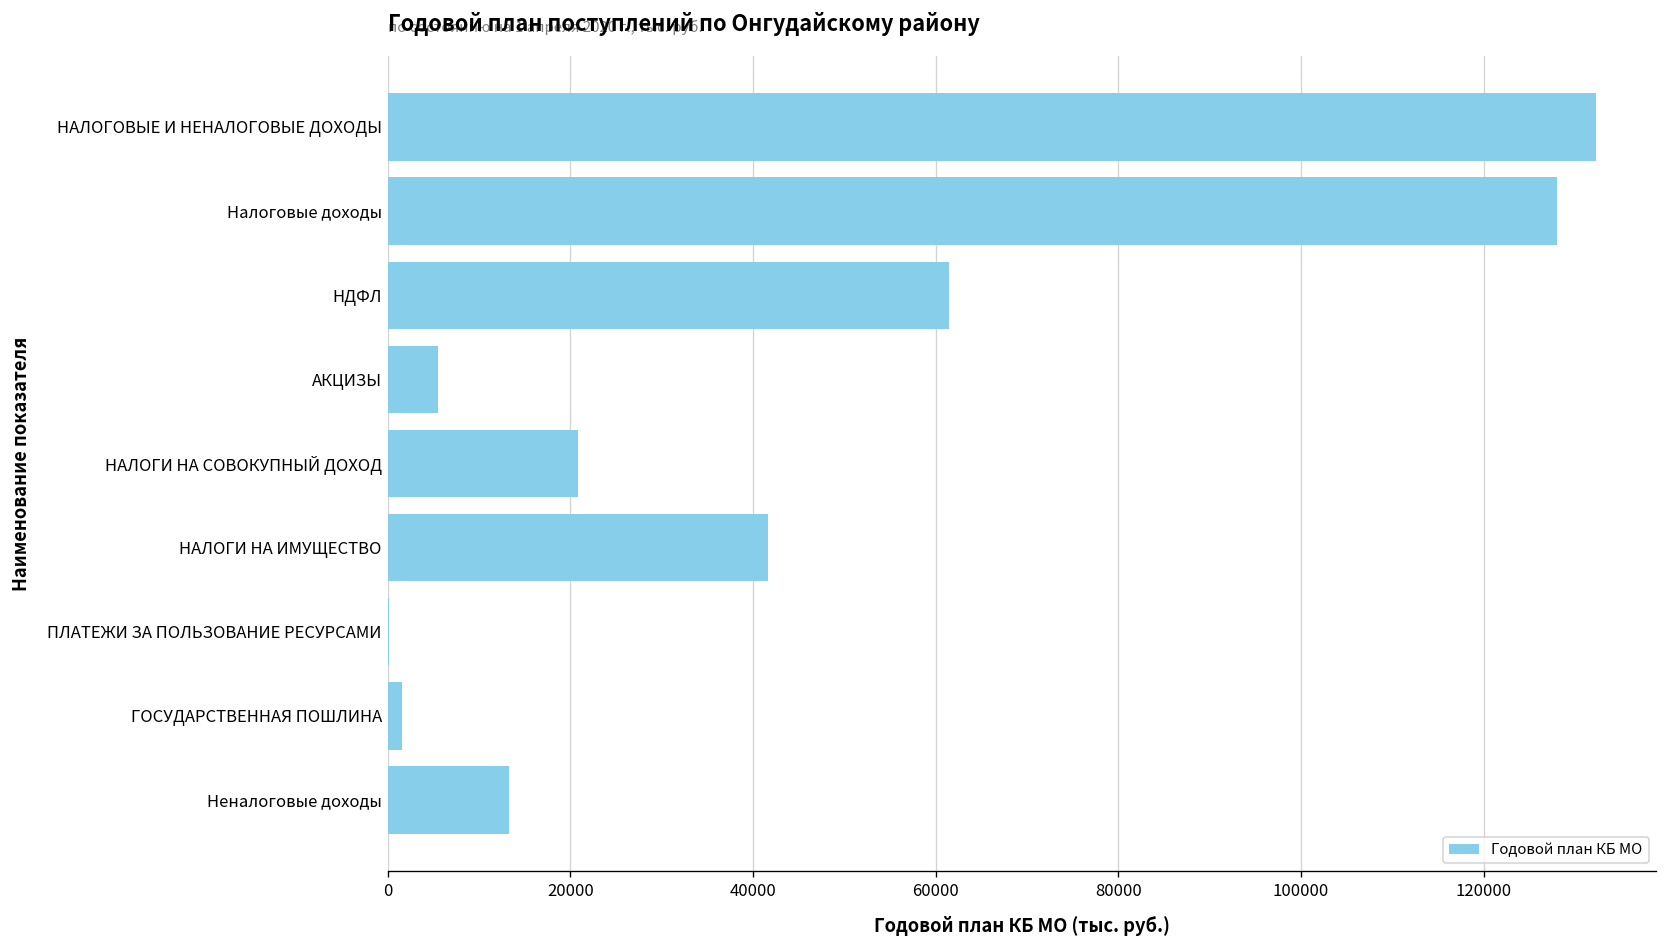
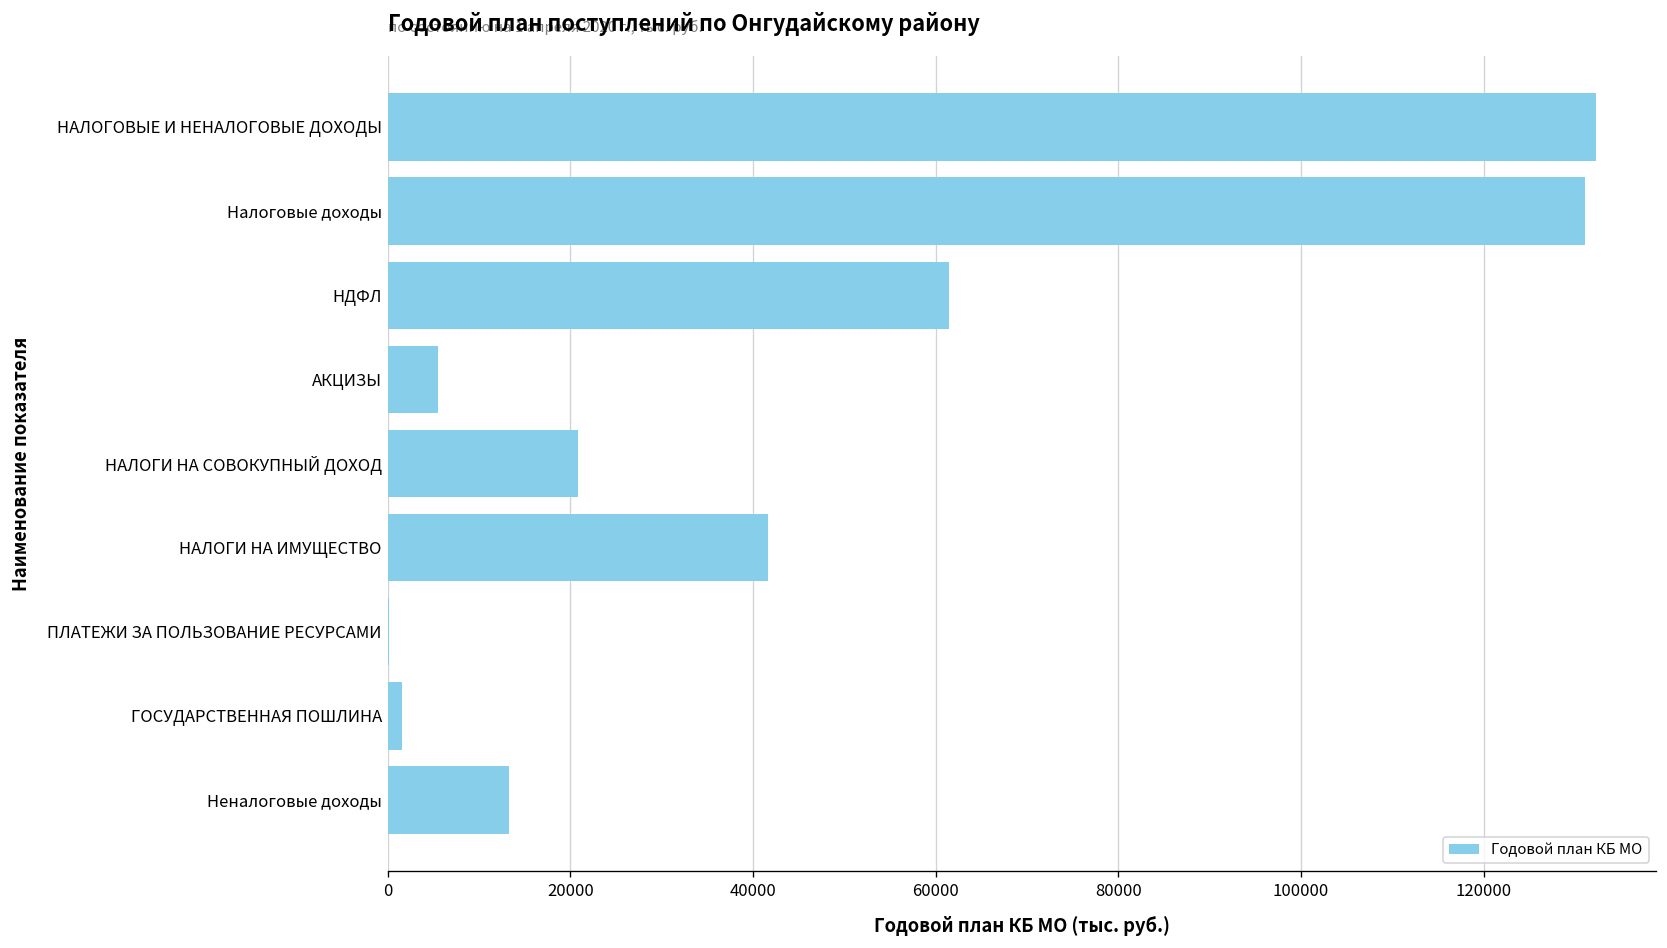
  {
    "НАЛОГОВЫЕ И НЕНАЛОГОВЫЕ ДОХОДЫ": 132000,
-   "Налоговые доходы": 128000,
+   "Налоговые доходы": 131000,
    "НДФЛ": 61000,
    "АКЦИЗЫ": 6000,
    "НАЛОГИ НА СОВОКУПНЫЙ ДОХОД": 21000,
    "НАЛОГИ НА ИМУЩЕСТВО": 42000,
    "ГОСУДАРСТВЕННАЯ ПОШЛИНА": 2000,
    "Неналоговые доходы": 13000
  }
